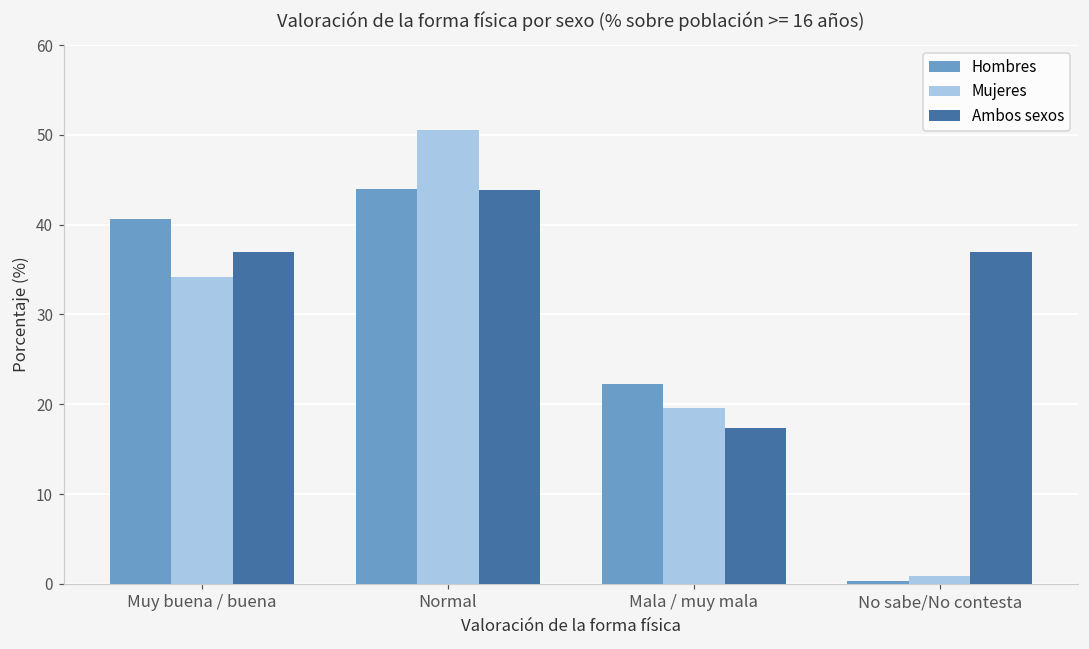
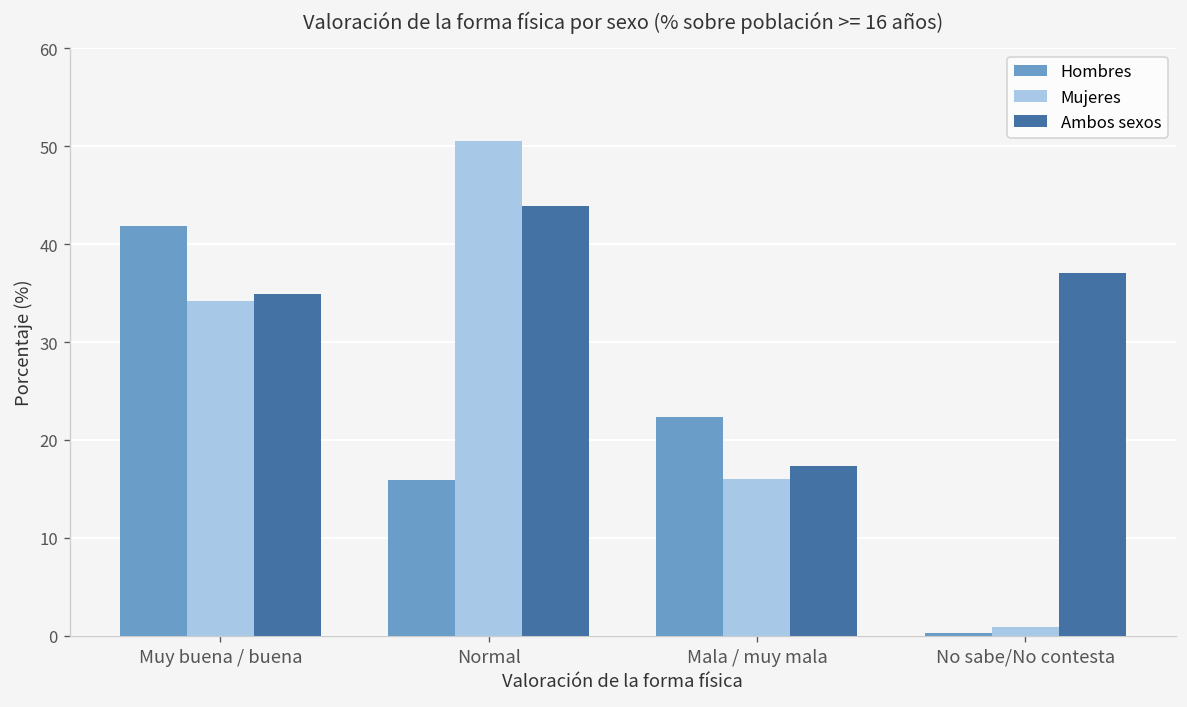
  {
    "Hombres": {
-     "Muy buena / buena": 41,
-     "Normal": 44,
+     "Muy buena / buena": 42,
+     "Normal": 16,
      "Mala / muy mala": 22
    },
    "Mujeres": {
      "Muy buena / buena": 34,
      "Normal": 51,
-     "Mala / muy mala": 20,
+     "Mala / muy mala": 16,
      "No sabe/No contesta": 1
    },
    "Ambos sexos": {
-     "Muy buena / buena": 37,
+     "Muy buena / buena": 35,
      "Normal": 44,
      "Mala / muy mala": 17,
      "No sabe/No contesta": 37
    }
  }
